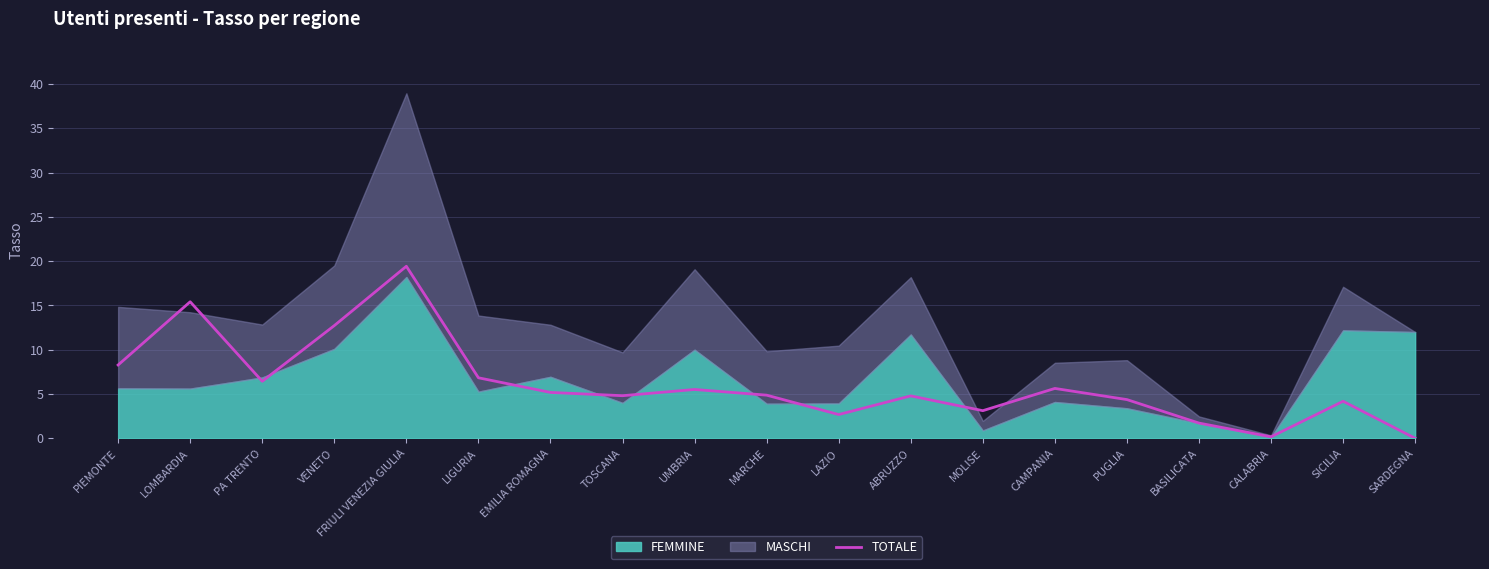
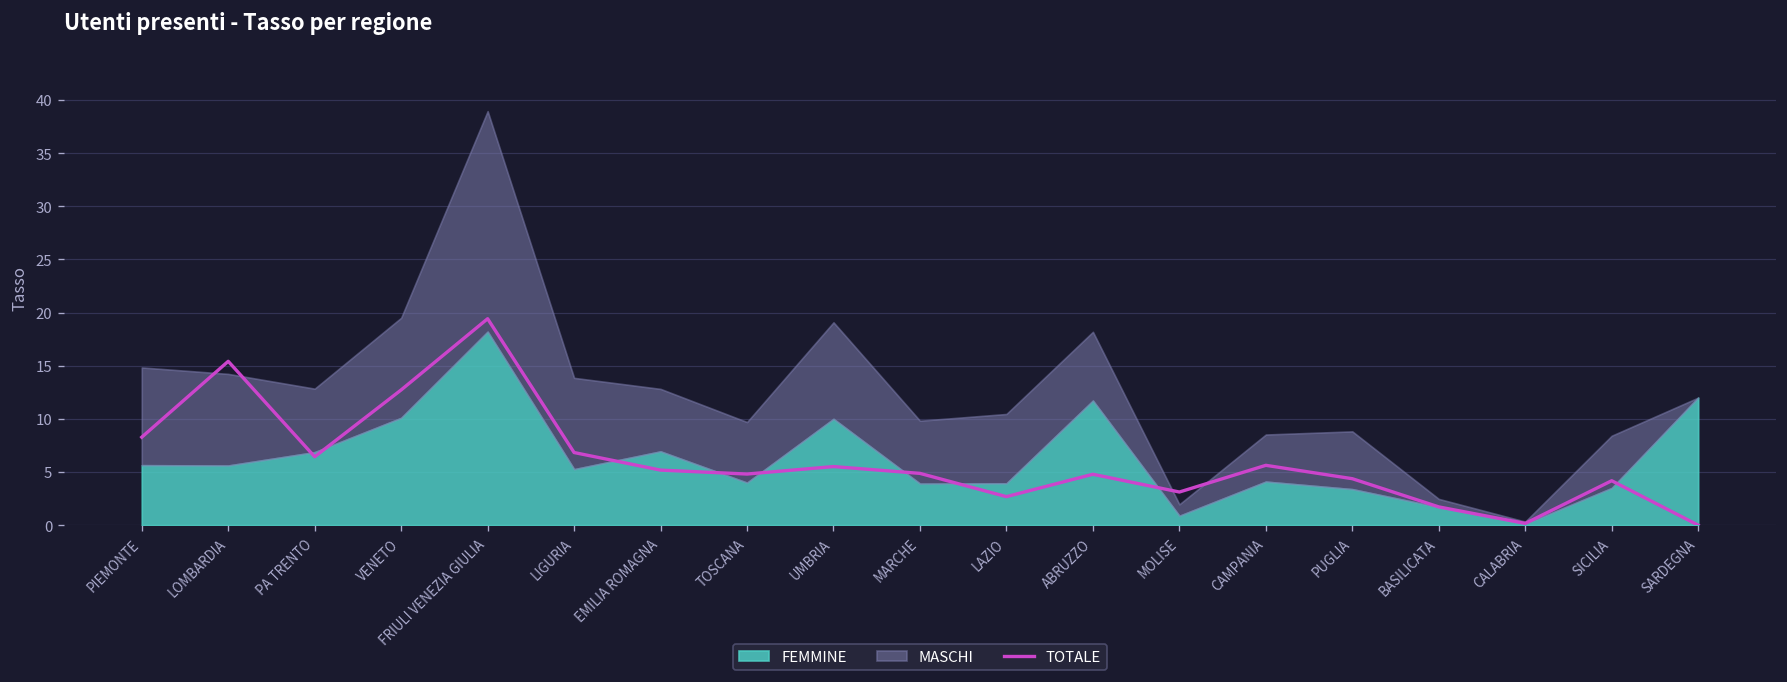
  {
    "TOTALE": {
      "PIEMONTE": 8,
      "LOMBARDIA": 15,
      "PA TRENTO": 6,
      "VENETO": 13,
      "FRIULI VENEZIA GIULIA": 19,
      "LIGURIA": 7,
      "EMILIA ROMAGNA": 5,
      "TOSCANA": 5,
      "UMBRIA": 6,
      "MARCHE": 5,
      "LAZIO": 3,
      "ABRUZZO": 5,
      "MOLISE": 3,
      "CAMPANIA": 6,
      "PUGLIA": 4,
      "SICILIA": 4,
      "SARDEGNA": 0
    },
    "FEMMINE": {
      "PIEMONTE": 6,
      "LOMBARDIA": 6,
      "PA TRENTO": 7,
      "VENETO": 10,
      "FRIULI VENEZIA GIULIA": 18,
      "LIGURIA": 5,
      "EMILIA ROMAGNA": 7,
      "TOSCANA": 4,
      "UMBRIA": 10,
      "MARCHE": 4,
      "LAZIO": 4,
      "ABRUZZO": 12,
      "MOLISE": 1,
      "CAMPANIA": 4,
      "PUGLIA": 3,
-     "SICILIA": 12
+     "SICILIA": 3
    },
    "MASCHI": {
      "PIEMONTE": 9,
      "LOMBARDIA": 9,
      "PA TRENTO": 6,
      "VENETO": 9,
      "FRIULI VENEZIA GIULIA": 21,
      "LIGURIA": 9,
      "EMILIA ROMAGNA": 6,
      "TOSCANA": 6,
      "UMBRIA": 9,
      "MARCHE": 6,
      "LAZIO": 7,
      "ABRUZZO": 6,
      "MOLISE": 1,
      "CAMPANIA": 4,
      "PUGLIA": 5,
      "BASILICATA": 1,
      "SICILIA": 5
    }
  }
